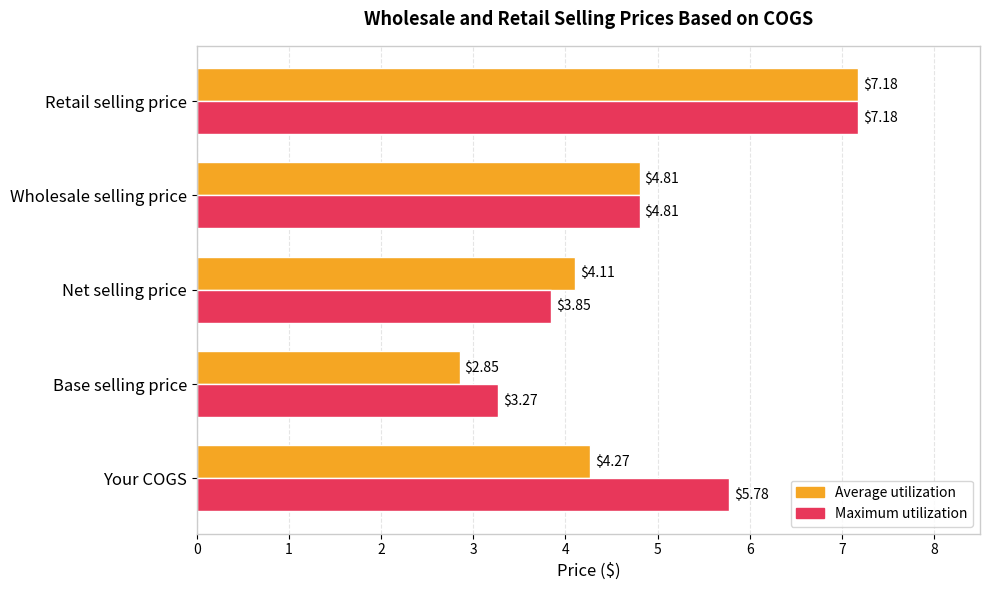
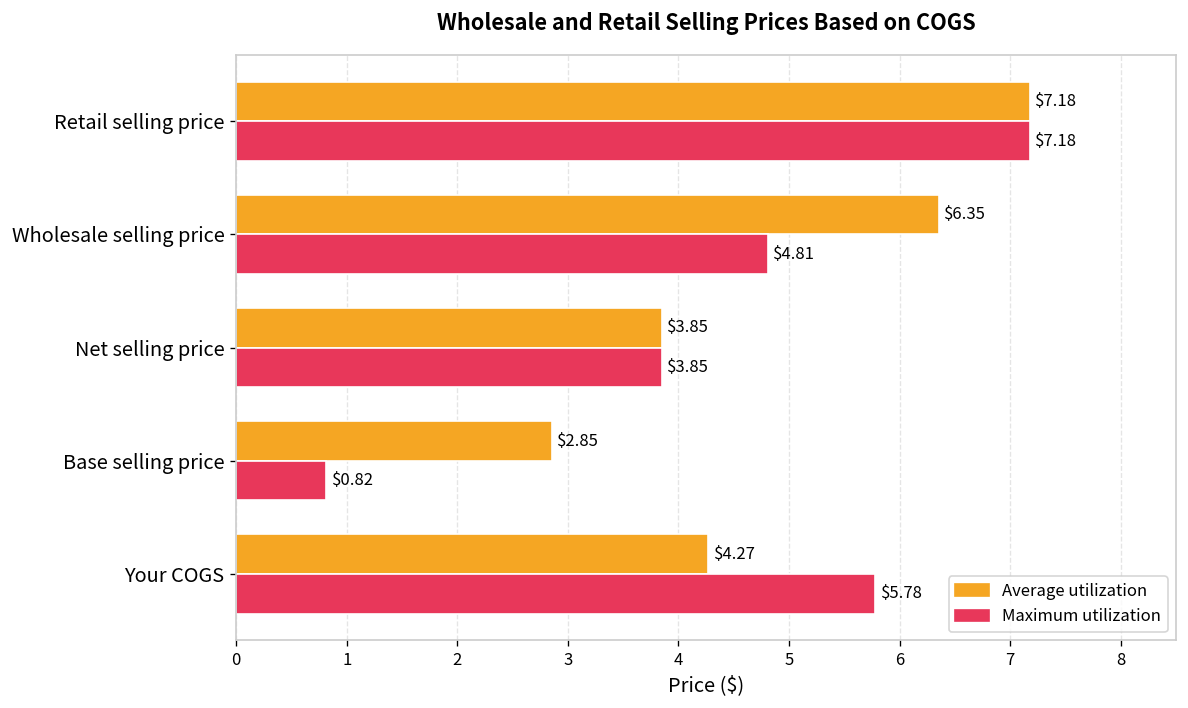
  {
    "Average utilization": {
      "Retail selling price": "$7.18",
-     "Wholesale selling price": "$4.81",
-     "Net selling price": "$4.11",
+     "Wholesale selling price": "$6.35",
+     "Net selling price": "$3.85",
      "Base selling price": "$2.85",
      "Your COGS": "$4.27"
    },
    "Maximum utilization": {
      "Retail selling price": "$7.18",
      "Wholesale selling price": "$4.81",
      "Net selling price": "$3.85",
-     "Base selling price": "$3.27",
+     "Base selling price": "$0.82",
      "Your COGS": "$5.78"
    }
  }
